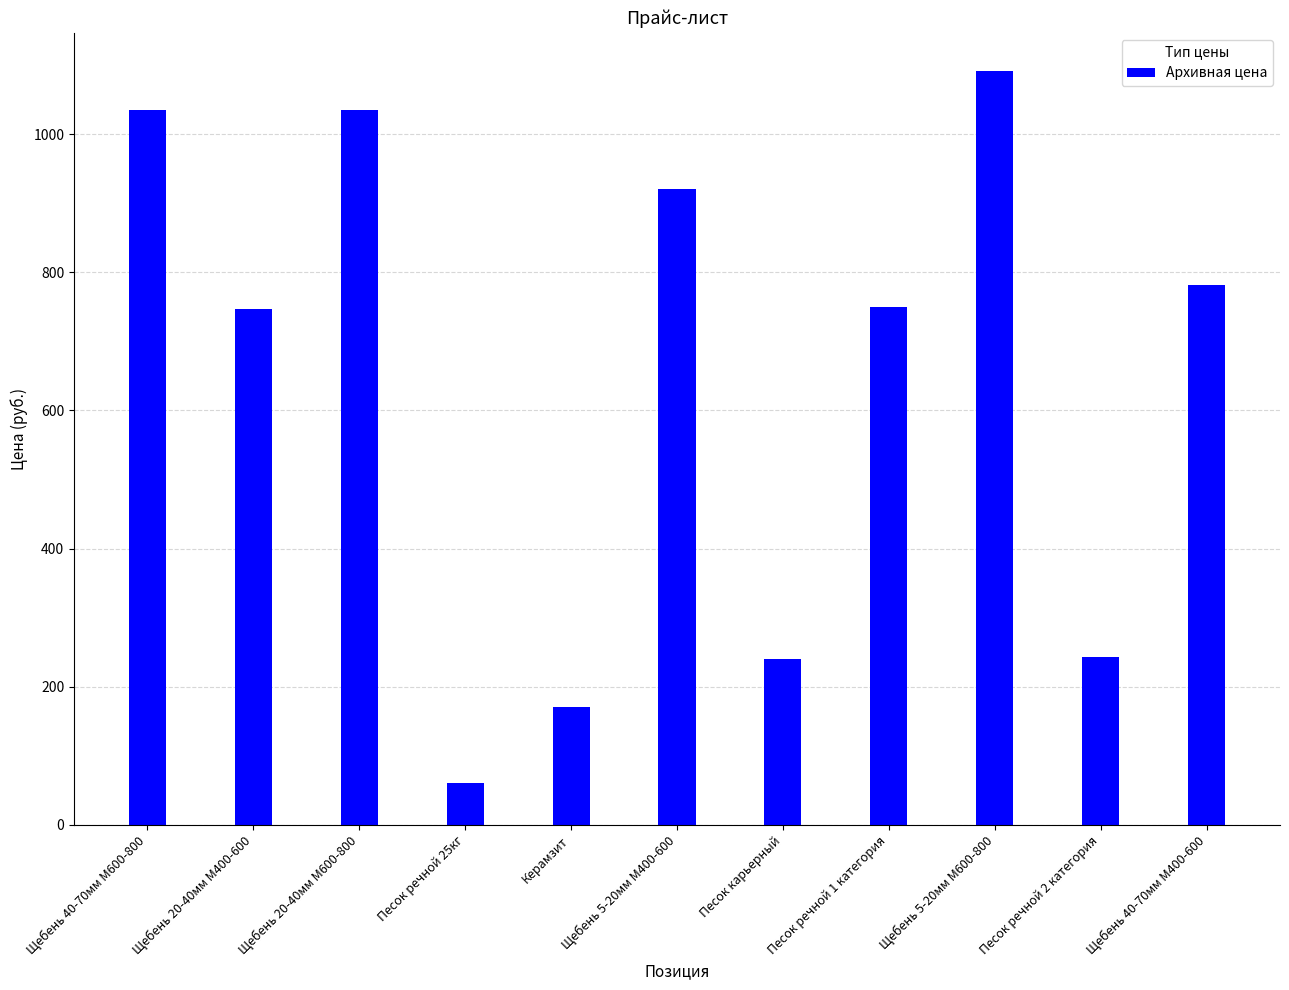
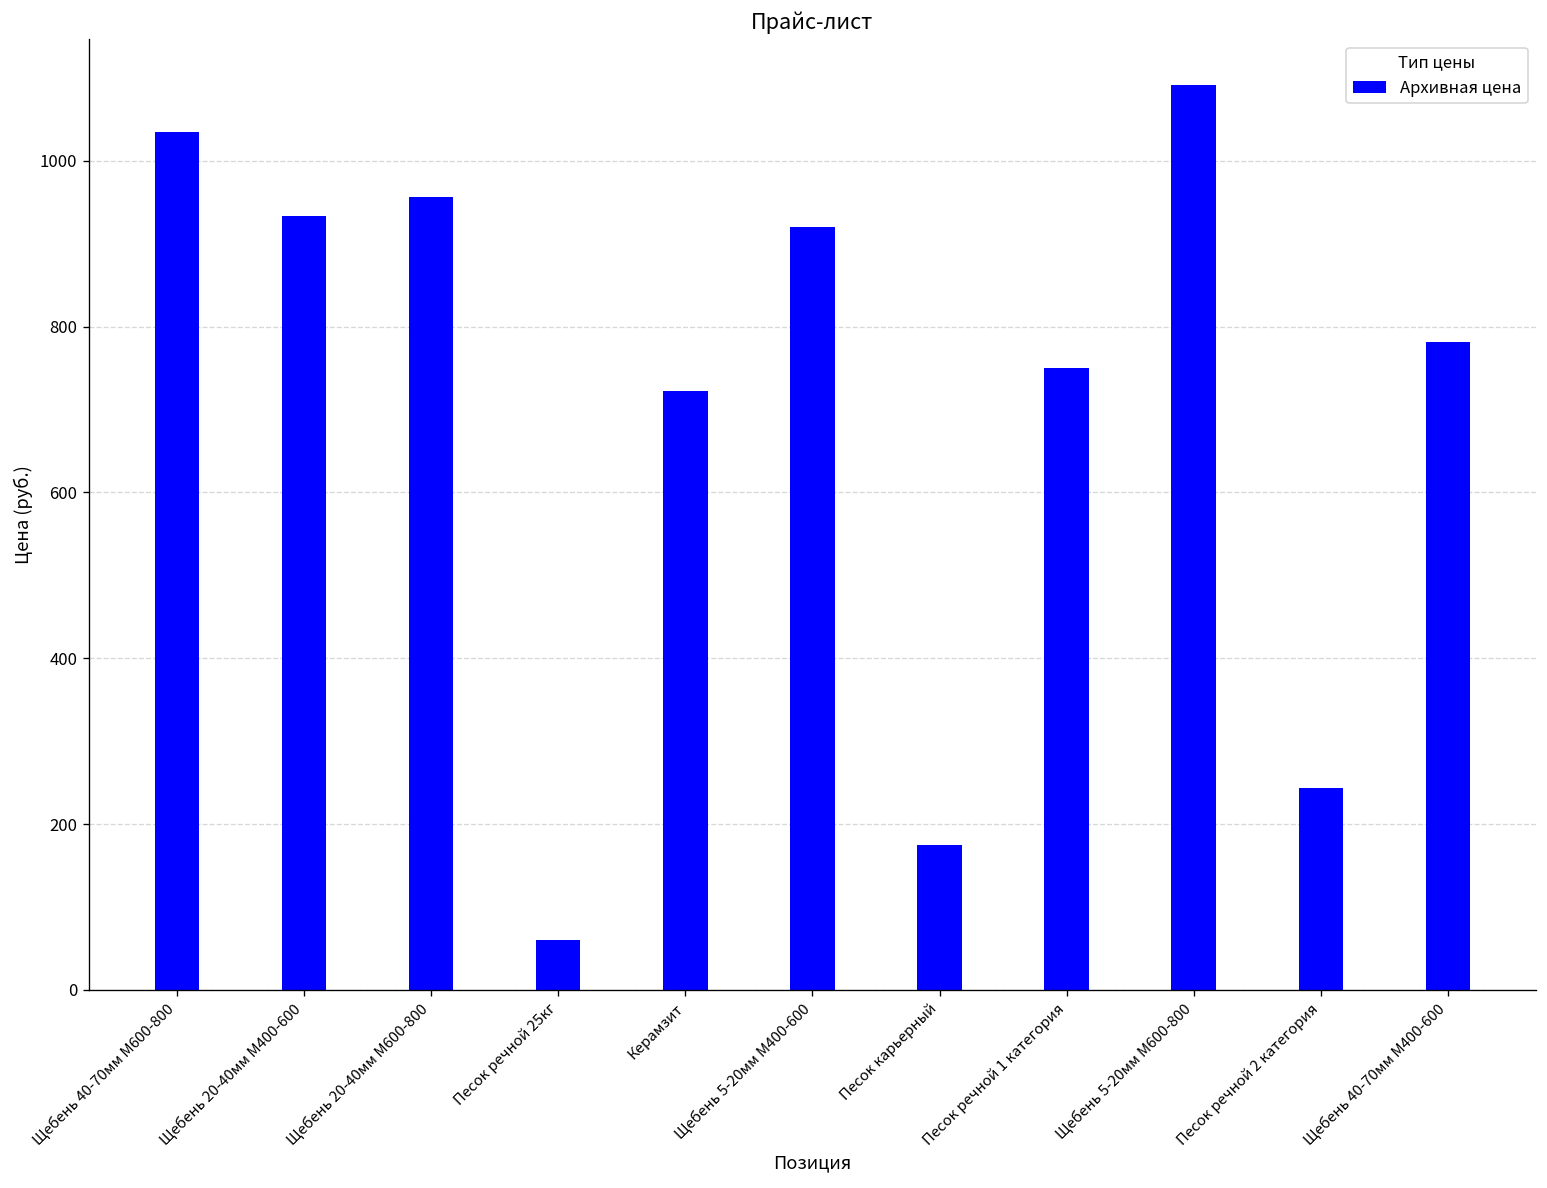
  {
    "Щебень 40-70мм М600-800": 1040,
-   "Щебень 20-40мм М400-600": 750,
-   "Щебень 20-40мм М600-800": 1040,
+   "Щебень 20-40мм М400-600": 930,
+   "Щебень 20-40мм М600-800": 960,
    "Песок речной 25кг": 60,
-   "Керамзит": 170,
+   "Керамзит": 720,
    "Щебень 5-20мм М400-600": 920,
-   "Песок карьерный": 240,
+   "Песок карьерный": 180,
    "Песок речной 1 категория": 750,
    "Щебень 5-20мм М600-800": 1090,
    "Песок речной 2 категория": 240,
    "Щебень 40-70мм М400-600": 780
  }
